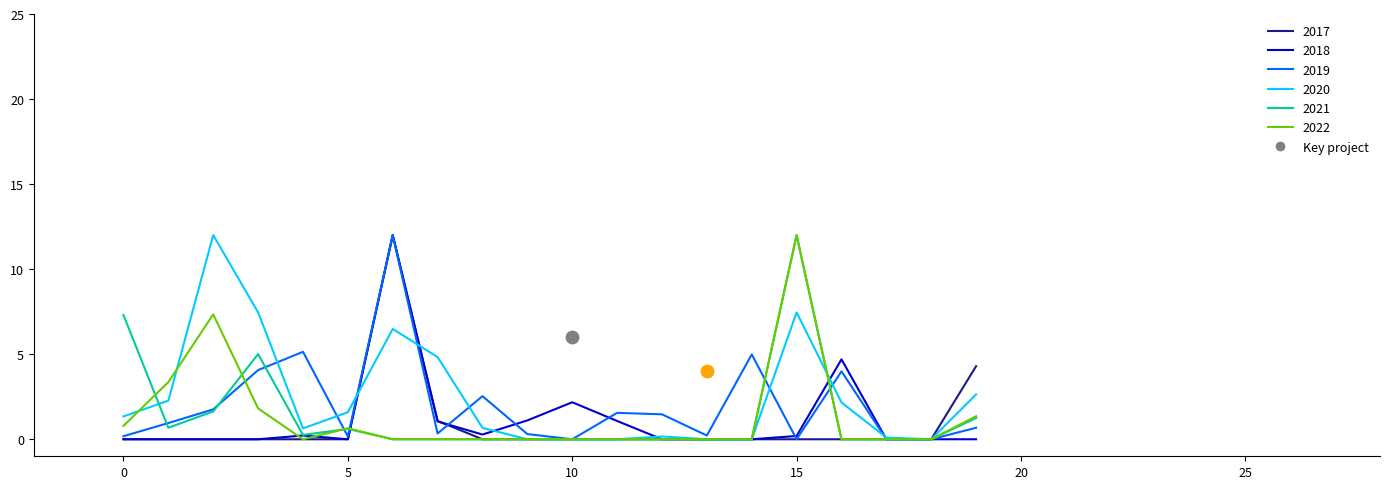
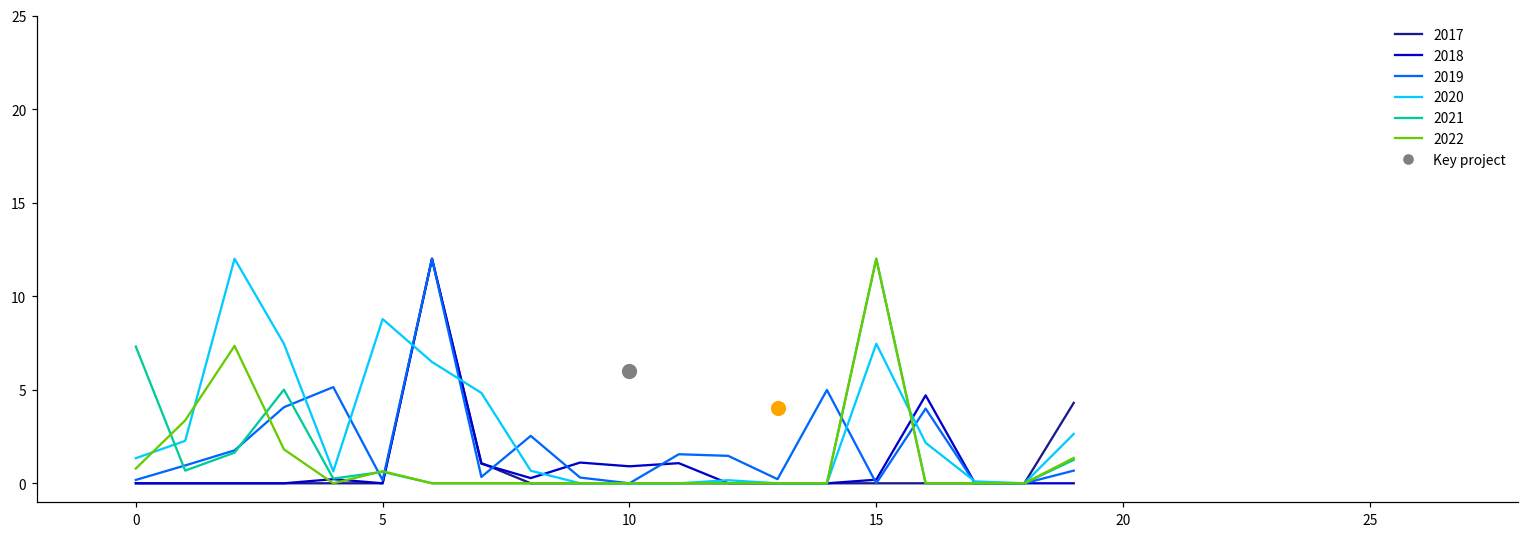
  {
    "2018": {
-     "10": 2.2,
+     "10": 0.9,
      "15": 0.2
    },
    "2019": {
      "0": 0.2,
      "5": 0.2
    },
    "2020": {
      "0": 1.3,
-     "5": 1.6,
+     "5": 8.8,
      "15": 7.5
    },
    "2021": {
      "0": 7.3
    },
    "2022": {
      "0": 0.8
    }
  }
